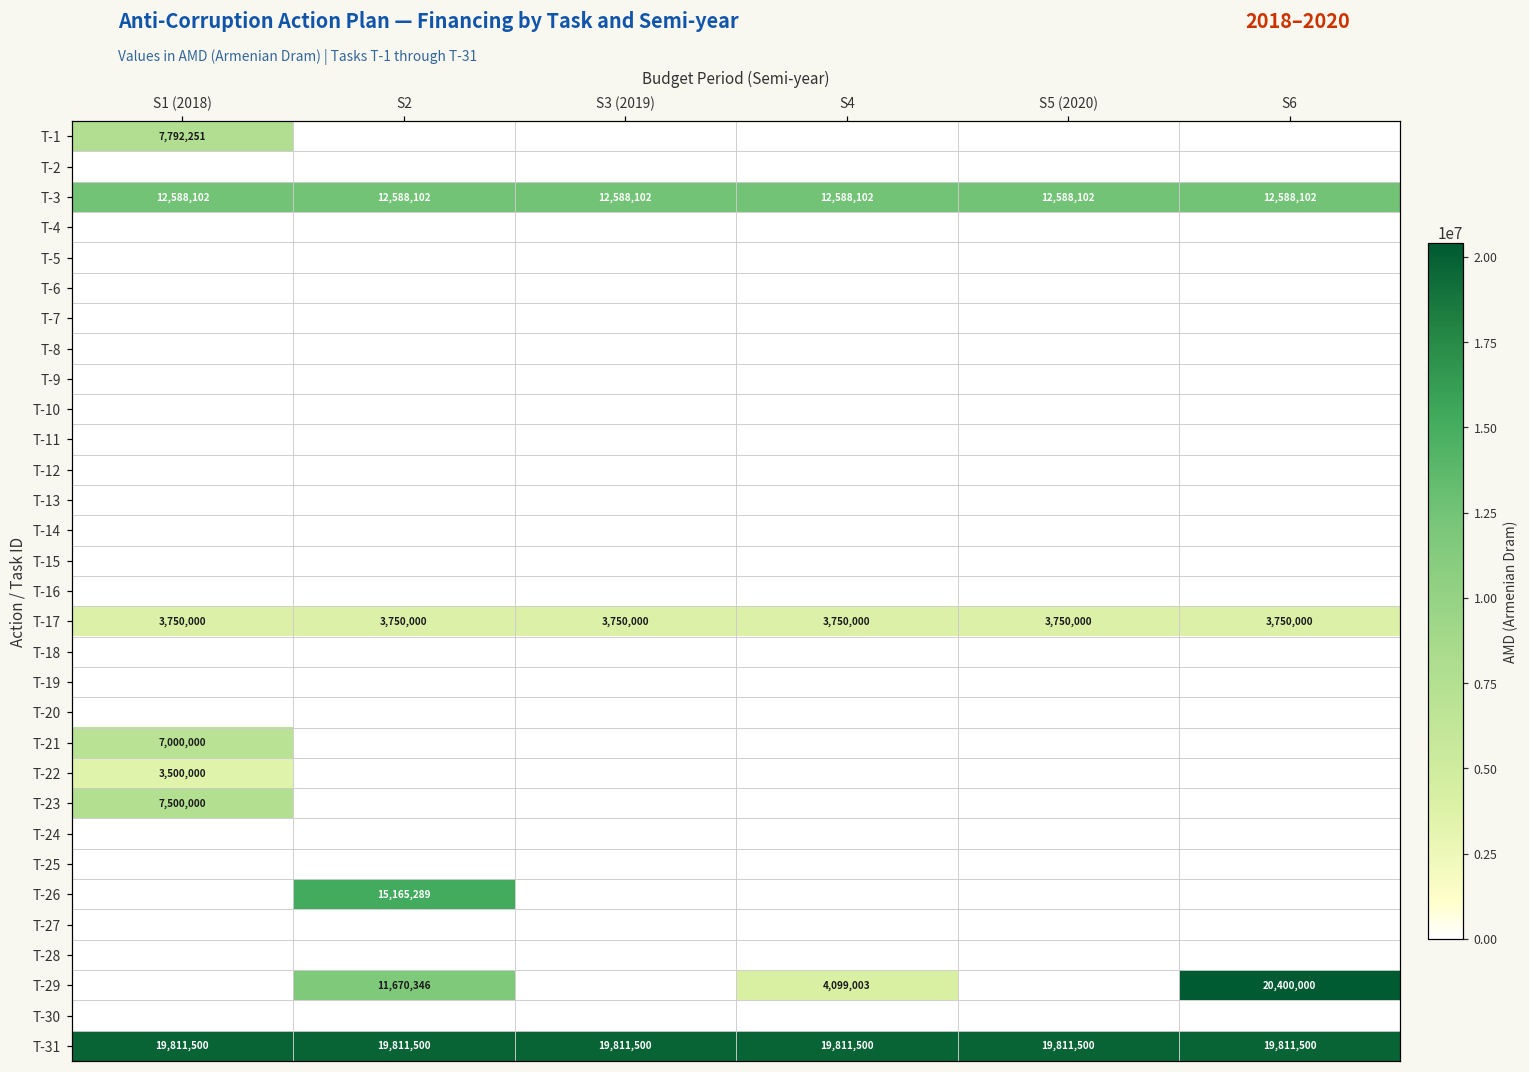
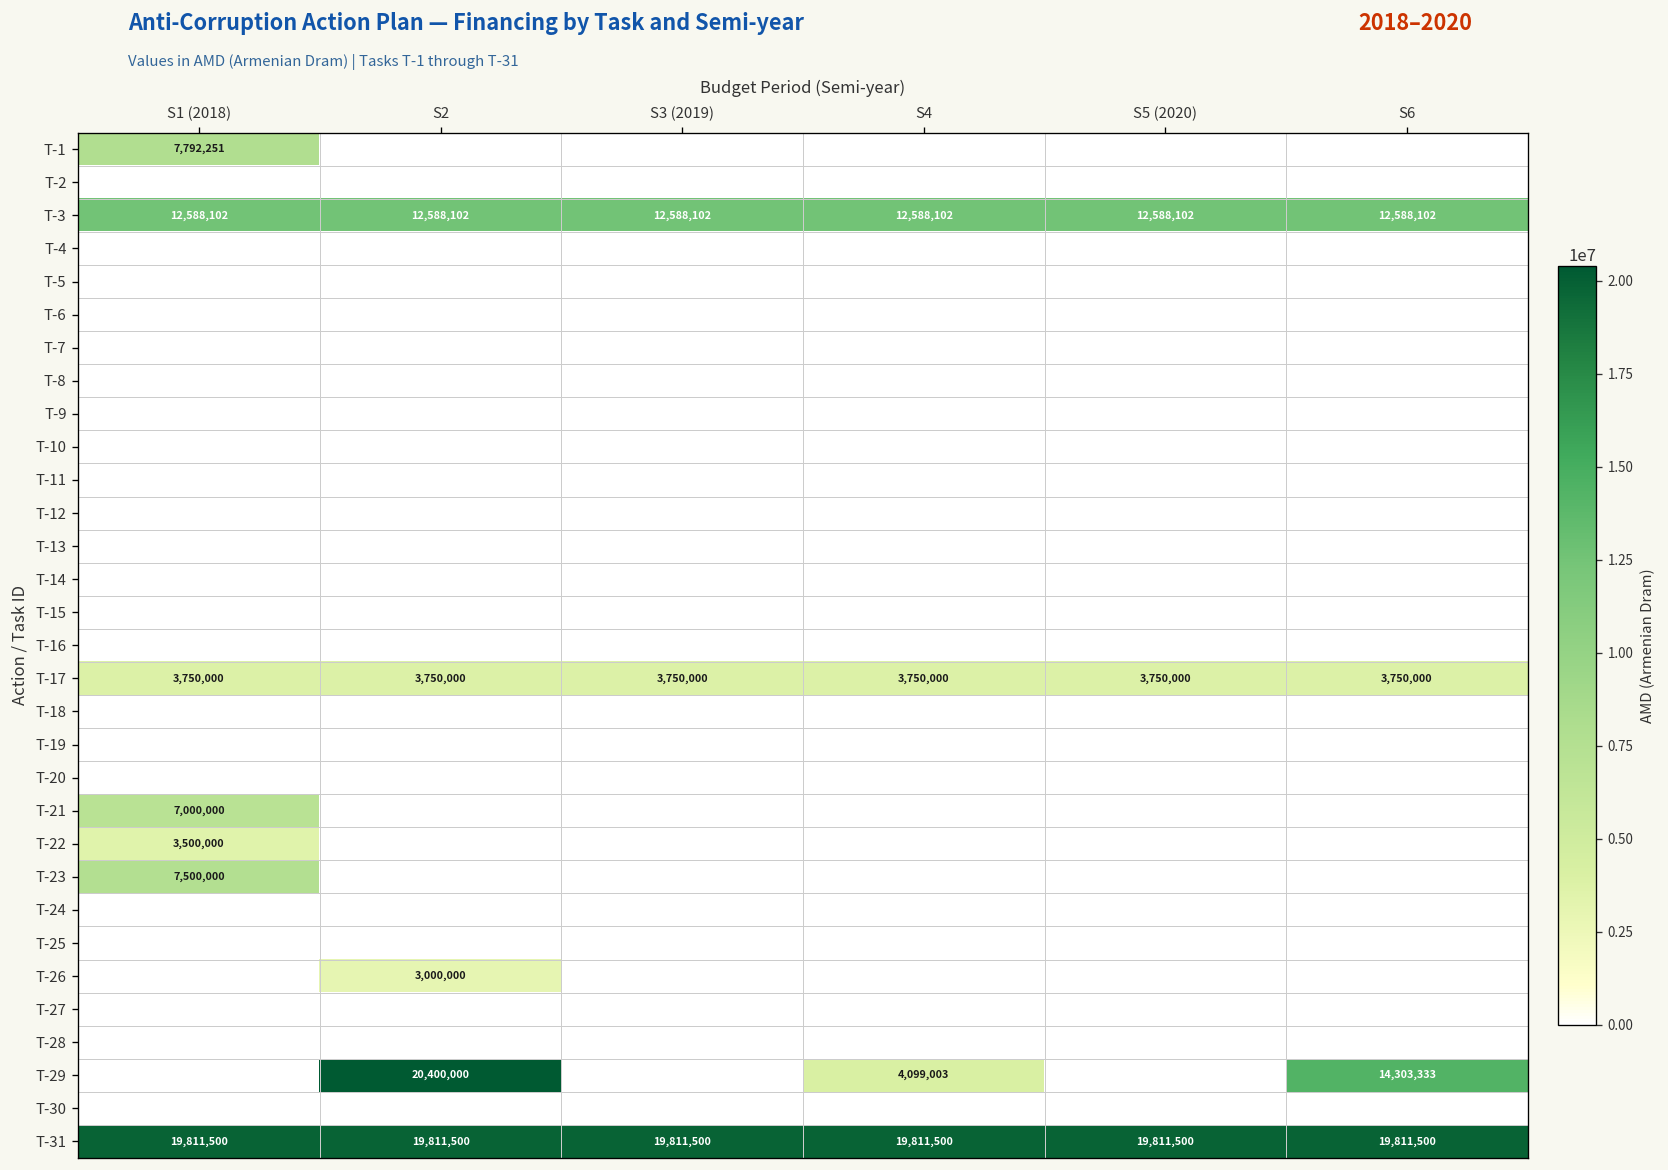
  {
    "T-1": {
      "S1 (2018)": "7,792,251"
    },
    "T-3": {
      "S1 (2018)": "12,588,102",
      "S2": "12,588,102",
      "S3 (2019)": "12,588,102",
      "S4": "12,588,102",
      "S5 (2020)": "12,588,102",
      "S6": "12,588,102"
    },
    "T-17": {
      "S1 (2018)": "3,750,000",
      "S2": "3,750,000",
      "S3 (2019)": "3,750,000",
      "S4": "3,750,000",
      "S5 (2020)": "3,750,000",
      "S6": "3,750,000"
    },
    "T-21": {
      "S1 (2018)": "7,000,000"
    },
    "T-22": {
      "S1 (2018)": "3,500,000"
    },
    "T-23": {
      "S1 (2018)": "7,500,000"
    },
    "T-26": {
-     "S2": "15,165,289"
+     "S2": "3,000,000"
    },
    "T-29": {
-     "S2": "11,670,346",
+     "S2": "20,400,000",
      "S4": "4,099,003",
-     "S6": "20,400,000"
+     "S6": "14,303,333"
    },
    "T-31": {
      "S1 (2018)": "19,811,500",
      "S2": "19,811,500",
      "S3 (2019)": "19,811,500",
      "S4": "19,811,500",
      "S5 (2020)": "19,811,500",
      "S6": "19,811,500"
    }
  }
